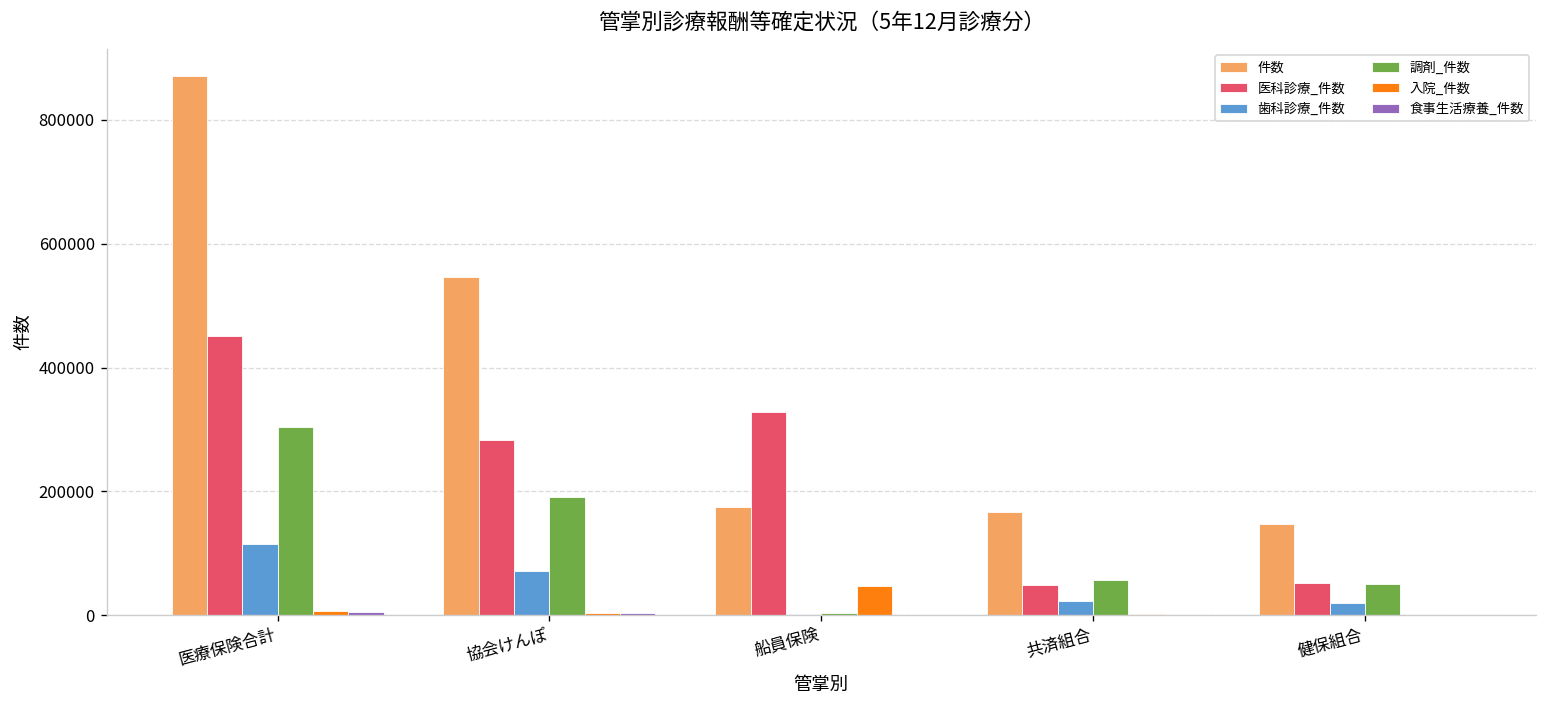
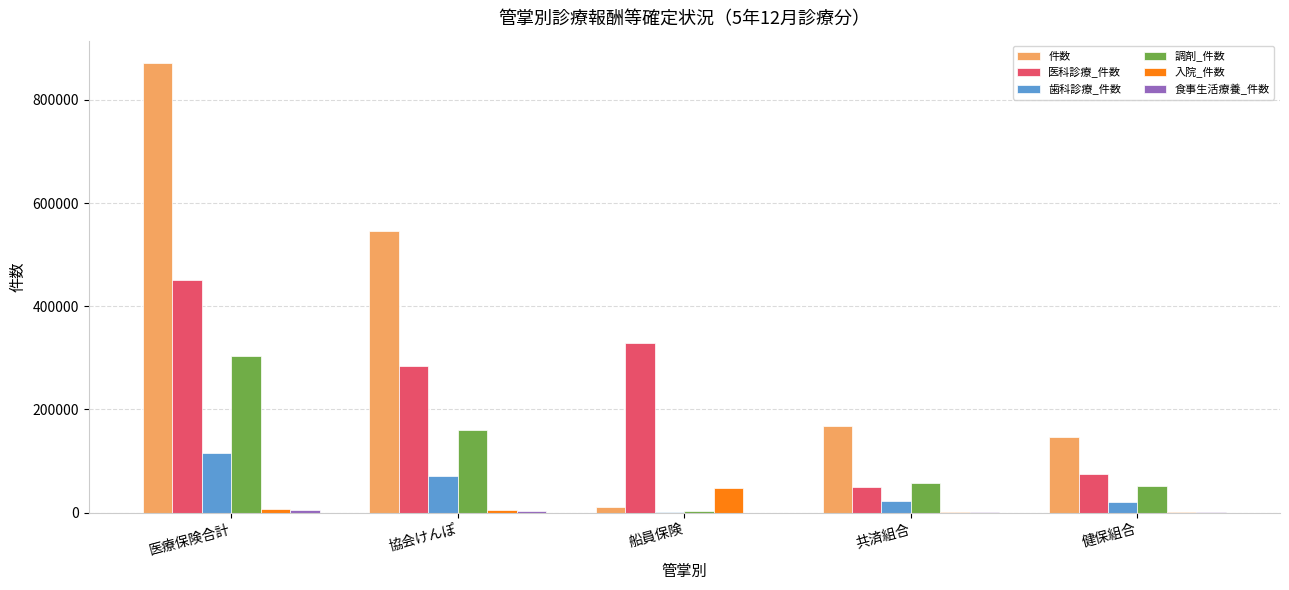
  {
    "件数": {
      "医療保険合計": 870000,
      "協会けんぽ": 550000,
-     "船員保険": 170000,
+     "船員保険": 10000,
      "共済組合": 170000,
      "健保組合": 150000
    },
    "医科診療_件数": {
      "医療保険合計": 450000,
      "協会けんぽ": 280000,
      "船員保険": 330000,
      "共済組合": 50000,
-     "健保組合": 50000
+     "健保組合": 80000
    },
    "歯科診療_件数": {
      "医療保険合計": 120000,
      "協会けんぽ": 70000,
      "共済組合": 20000,
      "健保組合": 20000
    },
    "調剤_件数": {
      "医療保険合計": 300000,
-     "協会けんぽ": 190000,
+     "協会けんぽ": 160000,
      "共済組合": 60000,
      "健保組合": 50000
    },
    "入院_件数": {
      "医療保険合計": 10000,
      "船員保険": 50000
    },
    "食事生活療養_件数": {
      "医療保険合計": 10000
    }
  }
